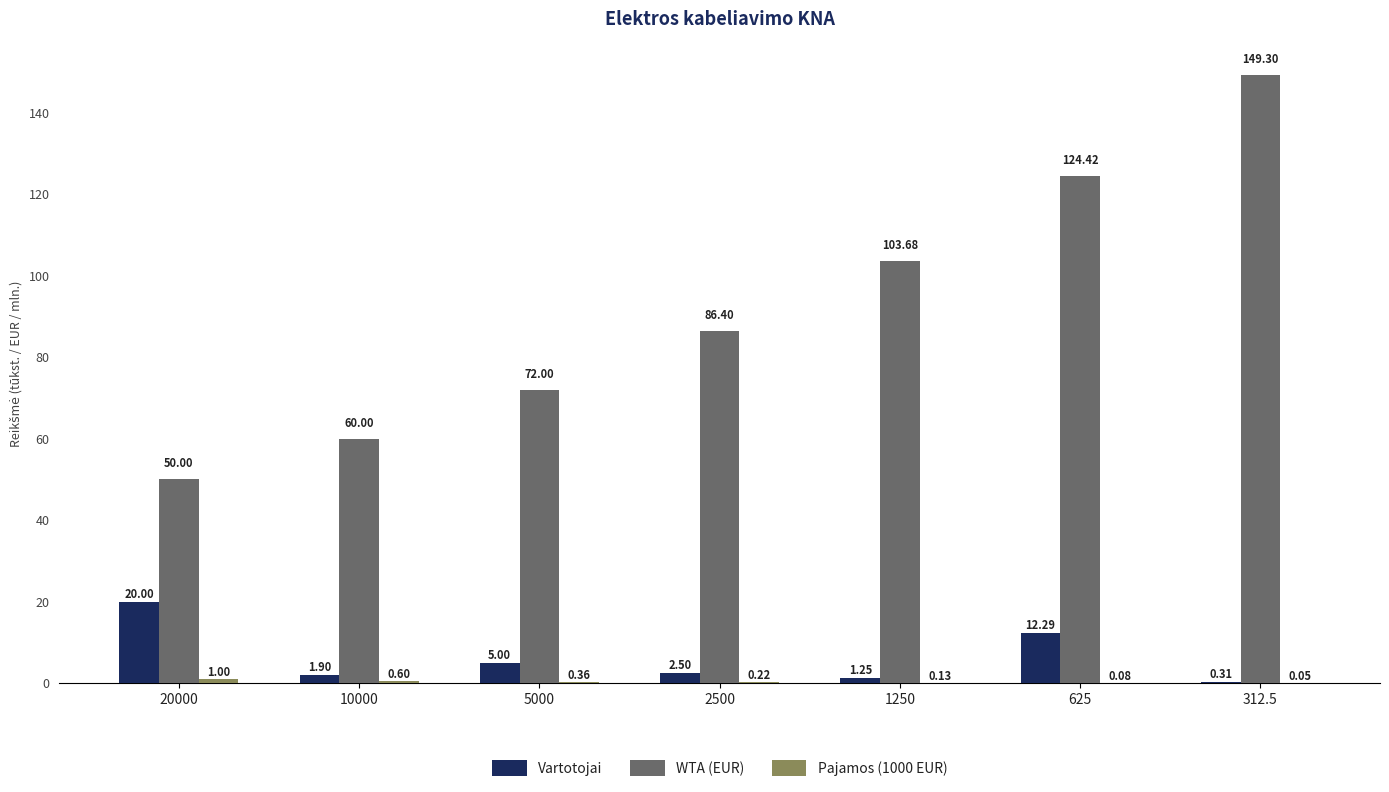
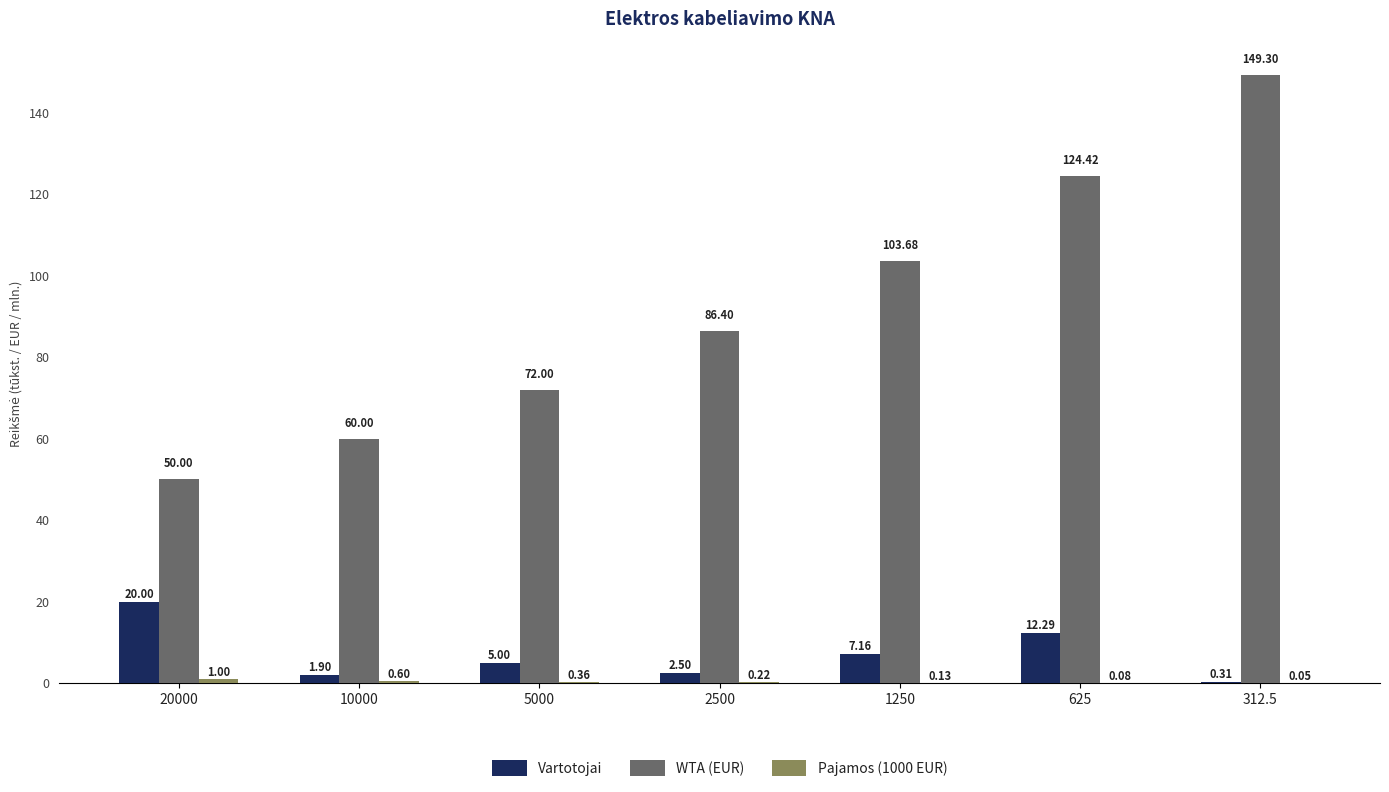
  {
    "Vartotojai": {
      "20000": 20.00,
      "10000": 1.90,
      "5000": 5.00,
      "2500": 2.50,
-     "1250": 1.25,
+     "1250": 7.16,
      "625": 12.29,
      "312.5": 0.31
    }
  }
